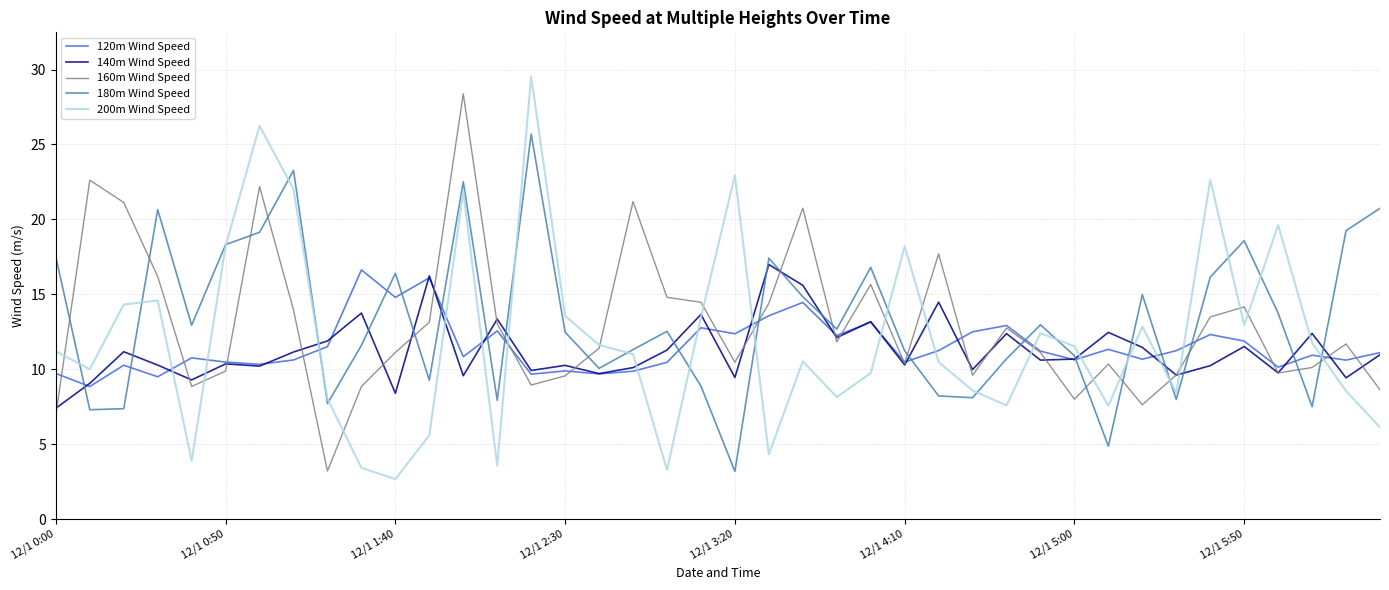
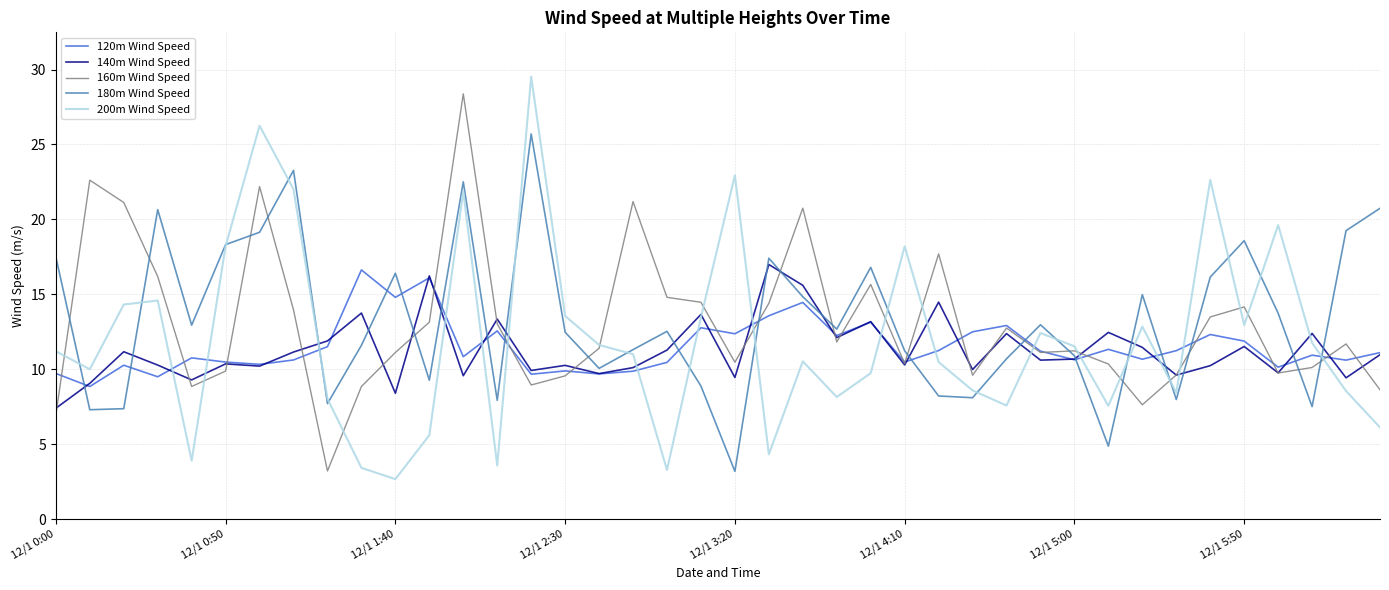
  {
    "140m Wind Speed": {
      "12/1 0:00": 7.4,
      "12/1 1:40": 8.4,
      "12/1 2:30": 10.3,
      "12/1 3:20": 9.5,
      "12/1 5:50": 11.5
    },
    "160m Wind Speed": {
      "12/1 0:00": 7.0,
      "12/1 0:50": 9.9,
      "12/1 1:40": 11.1,
      "12/1 2:30": 9.6,
      "12/1 3:20": 10.5,
-     "12/1 5:00": 8.0,
+     "12/1 5:00": 11.2,
      "12/1 5:50": 14.2
    },
    "200m Wind Speed": {
      "12/1 0:00": 11.2,
      "12/1 1:40": 2.7,
      "12/1 2:30": 13.6,
      "12/1 3:20": 22.9,
      "12/1 4:10": 18.2,
      "12/1 5:00": 11.5,
      "12/1 5:50": 13.0
    }
  }
